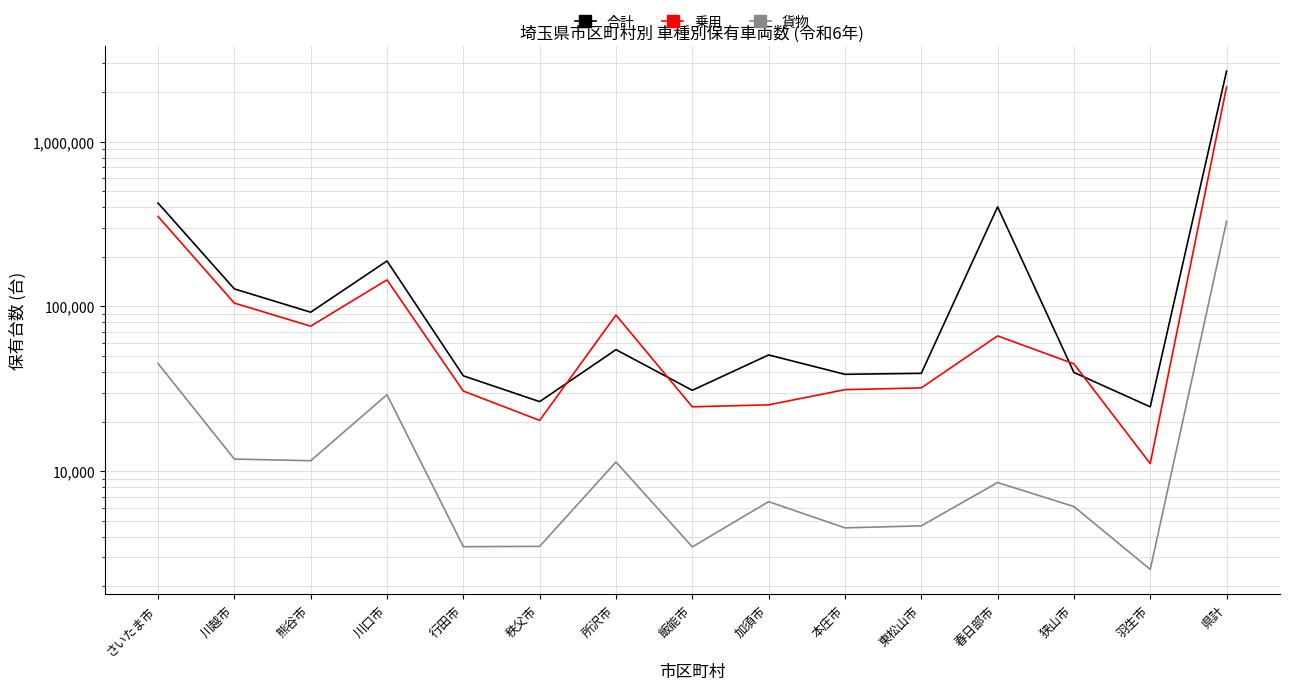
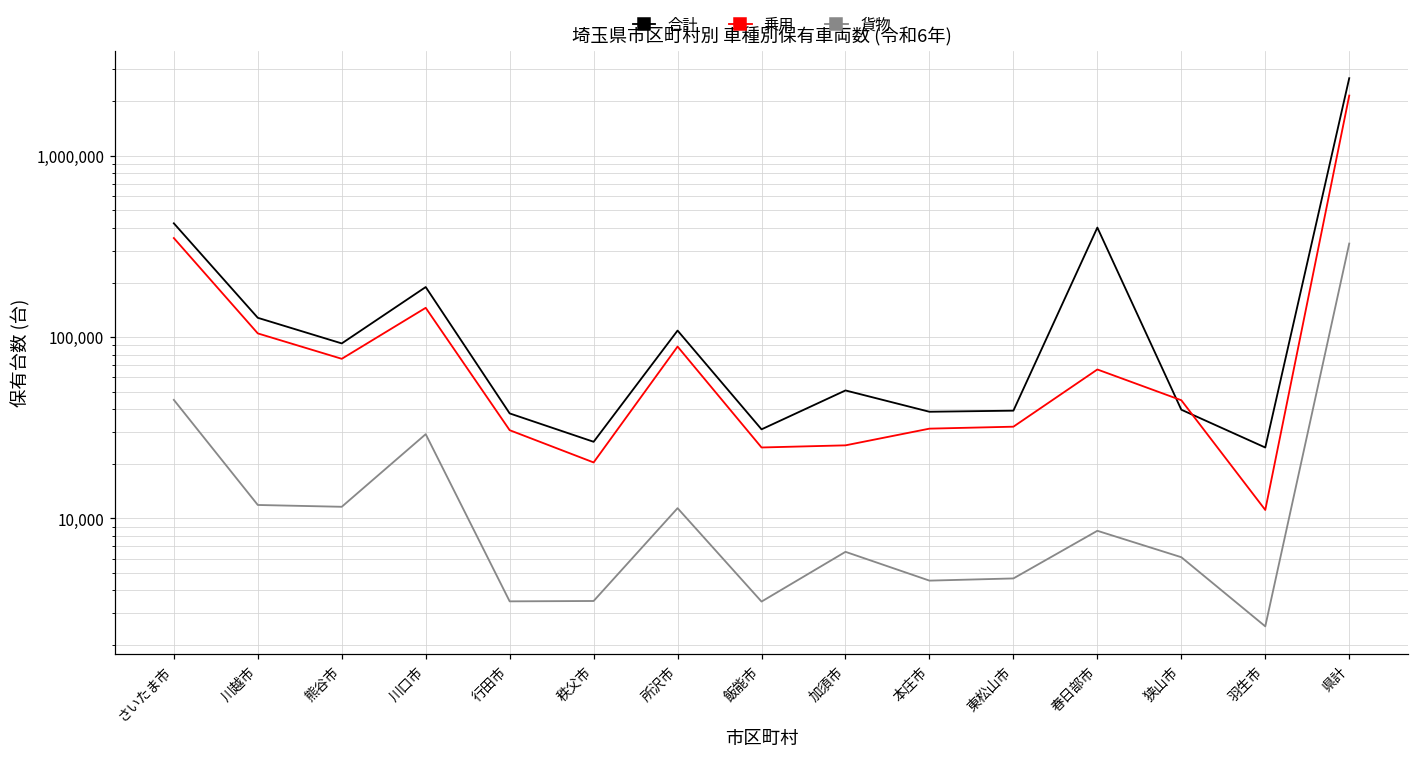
  {
    "合計": {
      "さいたま市": "420,000",
      "川越市": "130,000",
      "熊谷市": "90,000",
      "川口市": "190,000",
      "行田市": "38,000",
      "秩父市": "26,000",
-     "所沢市": "55,000",
+     "所沢市": "110,000",
      "飯能市": "31,000",
      "加須市": "51,000",
      "本庄市": "39,000",
      "東松山市": "39,000",
      "春日部市": "400,000",
      "狭山市": "40,000",
      "羽生市": "25,000",
      "県計": "2,700,000"
    },
    "乗用": {
      "さいたま市": "350,000",
      "川越市": "100,000",
      "熊谷市": "80,000",
      "川口市": "150,000",
      "行田市": "31,000",
      "秩父市": "20,000",
      "所沢市": "90,000",
      "飯能市": "25,000",
      "加須市": "25,000",
      "本庄市": "31,000",
      "東松山市": "32,000",
      "春日部市": "66,000",
      "狭山市": "45,000",
      "羽生市": "11,000",
      "県計": "2,200,000"
    },
    "貨物": {
      "さいたま市": "45,000",
      "川越市": "12,000",
      "熊谷市": "12,000",
      "川口市": "29,000",
      "行田市": "3,500",
      "秩父市": "3,500",
      "所沢市": "11,000",
      "飯能市": "3,500",
      "加須市": "6,500",
      "本庄市": "4,500",
      "東松山市": "4,700",
      "春日部市": "9,000",
      "狭山市": "6,100",
      "羽生市": "2,500",
      "県計": "330,000"
    }
  }
